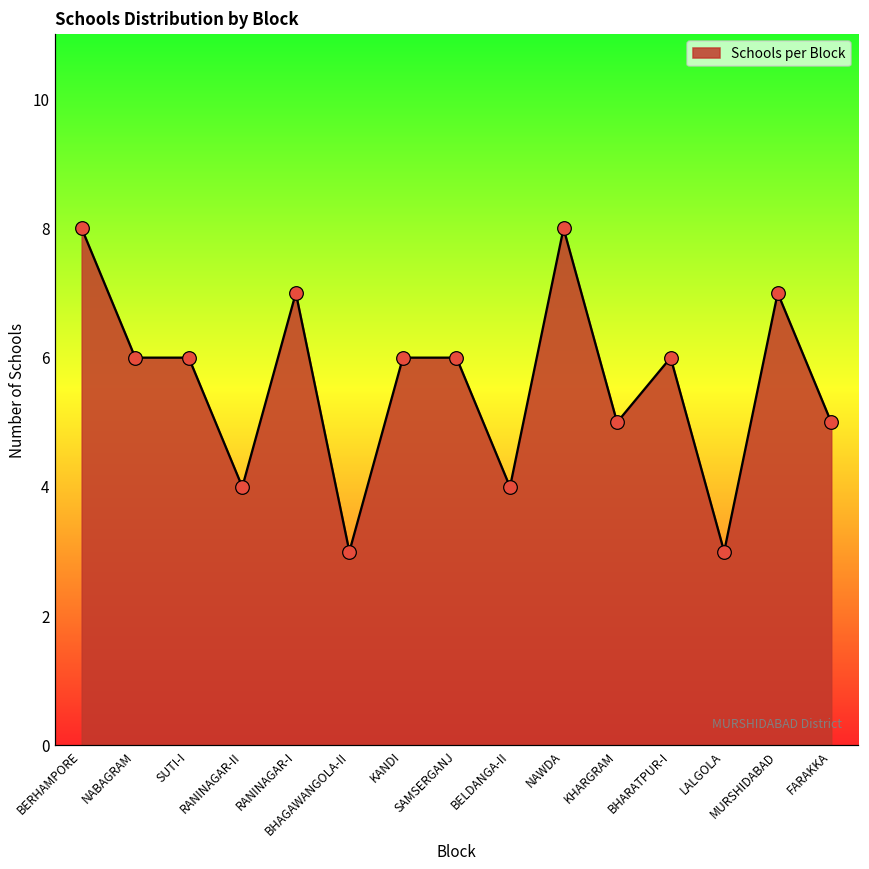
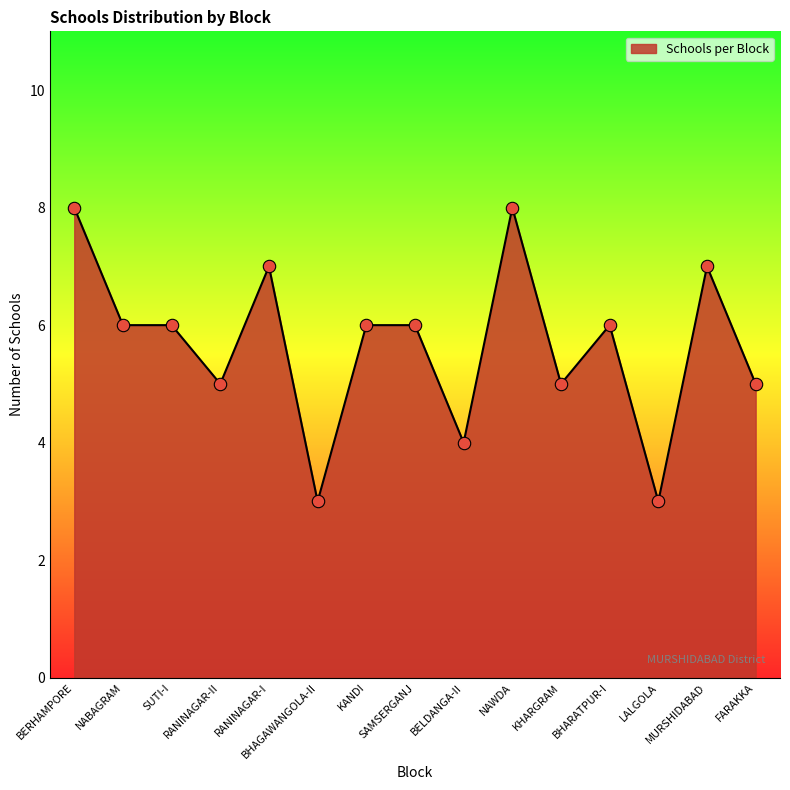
  {
    "BERHAMPORE": 8,
    "NABAGRAM": 6,
    "SUTI-I": 6,
-   "RANINAGAR-II": 4,
+   "RANINAGAR-II": 5,
    "RANINAGAR-I": 7,
    "BHAGAWANGOLA-II": 3,
    "KANDI": 6,
    "SAMSERGANJ": 6,
    "BELDANGA-II": 4,
    "NAWDA": 8,
    "KHARGRAM": 5,
    "BHARATPUR-I": 6,
    "LALGOLA": 3,
    "MURSHIDABAD": 7,
    "FARAKKA": 5
  }
